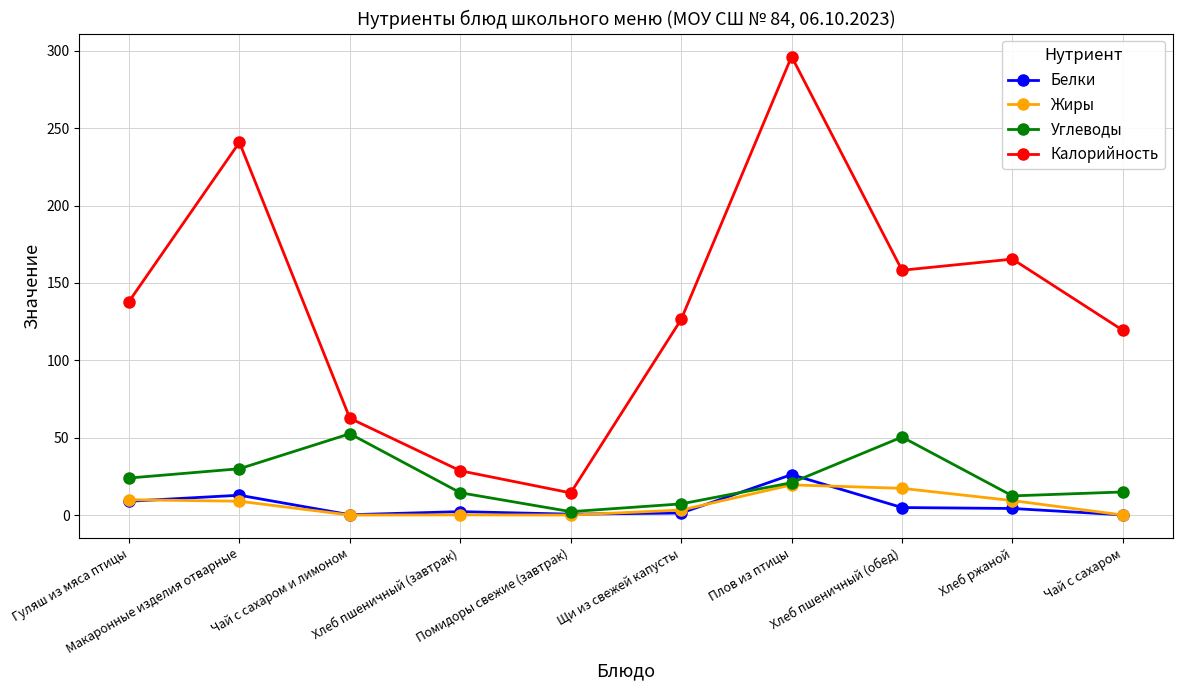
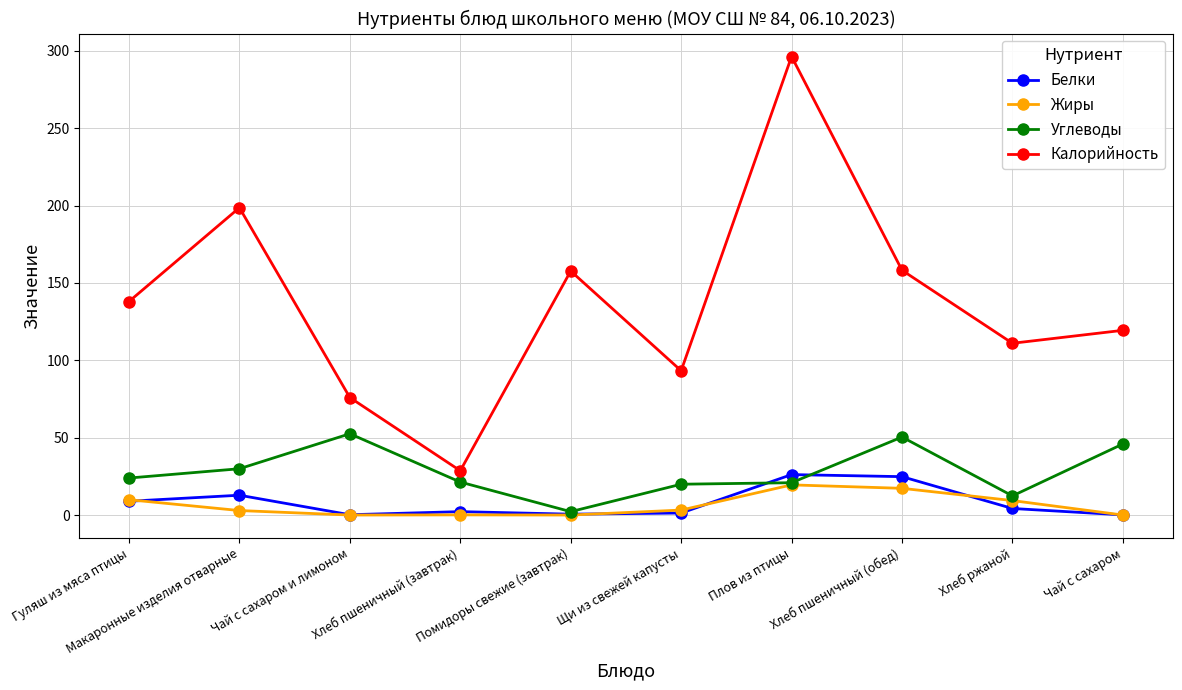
  {
    "Белки": {
      "Макаронные изделия отварные": 13,
      "Хлеб пшеничный (завтрак)": 2,
      "Щи из свежей капусты": 1,
      "Плов из птицы": 26,
-     "Хлеб пшеничный (обед)": 5,
+     "Хлеб пшеничный (обед)": 25,
      "Хлеб ржаной": 4
    },
    "Жиры": {
-     "Макаронные изделия отварные": 9,
+     "Макаронные изделия отварные": 3,
      "Хлеб пшеничный (завтрак)": 0,
      "Щи из свежей капусты": 3,
      "Хлеб пшеничный (обед)": 17,
      "Хлеб ржаной": 9
    },
    "Углеводы": {
      "Гуляш из мяса птицы": 24,
      "Макаронные изделия отварные": 30,
      "Чай с сахаром и лимоном": 53,
-     "Хлеб пшеничный (завтрак)": 15,
+     "Хлеб пшеничный (завтрак)": 21,
      "Помидоры свежие (завтрак)": 2,
-     "Щи из свежей капусты": 7,
+     "Щи из свежей капусты": 20,
      "Хлеб пшеничный (обед)": 50,
      "Хлеб ржаной": 12,
-     "Чай с сахаром": 15
+     "Чай с сахаром": 46
    },
    "Калорийность": {
      "Гуляш из мяса птицы": 138,
-     "Макаронные изделия отварные": 241,
-     "Чай с сахаром и лимоном": 63,
+     "Макаронные изделия отварные": 199,
+     "Чай с сахаром и лимоном": 76,
      "Хлеб пшеничный (завтрак)": 29,
-     "Помидоры свежие (завтрак)": 14,
-     "Щи из свежей капусты": 126,
+     "Помидоры свежие (завтрак)": 158,
+     "Щи из свежей капусты": 93,
      "Плов из птицы": 296,
      "Хлеб пшеничный (обед)": 158,
-     "Хлеб ржаной": 165,
+     "Хлеб ржаной": 111,
      "Чай с сахаром": 119
    }
  }
